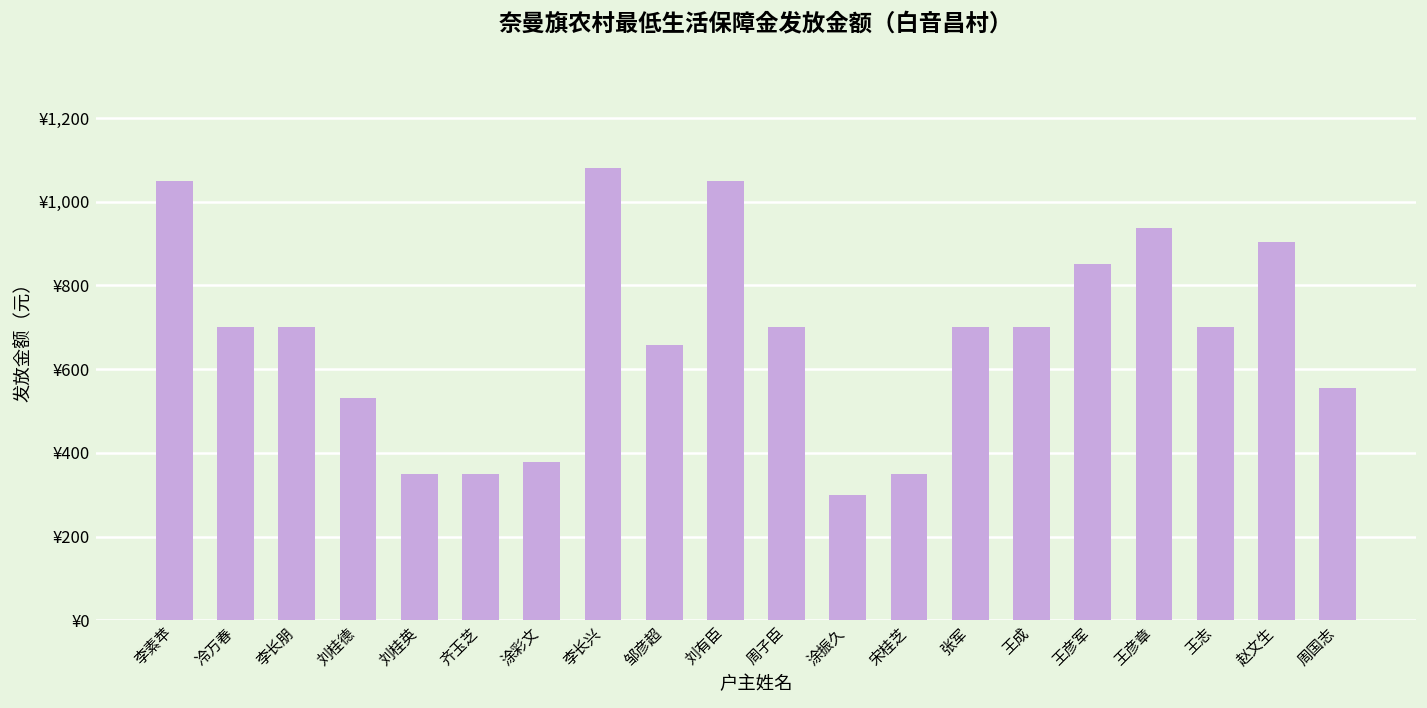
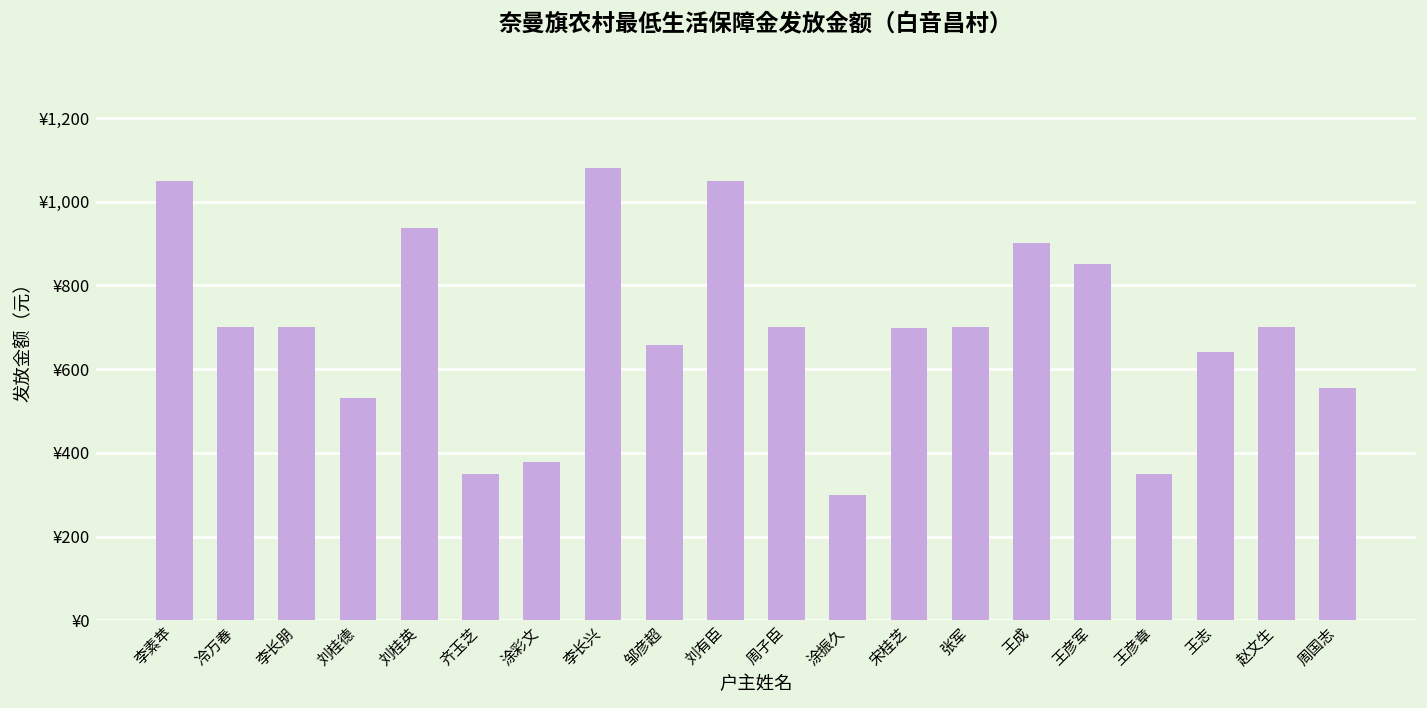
  {
    "李素苹": "¥1,050",
    "冷万春": "¥700",
    "李长朋": "¥700",
    "刘桂德": "¥530",
-   "刘桂英": "¥350",
+   "刘桂英": "¥940",
    "齐玉芝": "¥350",
    "涂彩文": "¥380",
    "李长兴": "¥1,080",
    "邹彦超": "¥660",
    "刘有臣": "¥1,050",
    "周子臣": "¥700",
    "涂振久": "¥300",
-   "宋桂芝": "¥350",
+   "宋桂芝": "¥700",
    "张军": "¥700",
-   "王成": "¥700",
+   "王成": "¥900",
    "王彦军": "¥850",
-   "王彦章": "¥940",
-   "王志": "¥700",
-   "赵文生": "¥900",
+   "王彦章": "¥350",
+   "王志": "¥640",
+   "赵文生": "¥700",
    "周国志": "¥560"
  }
